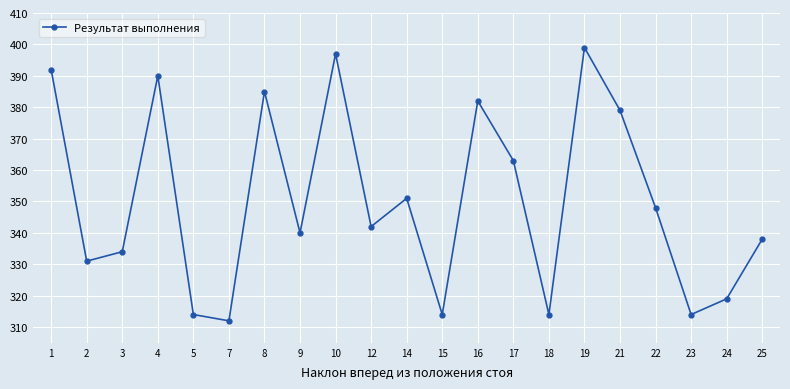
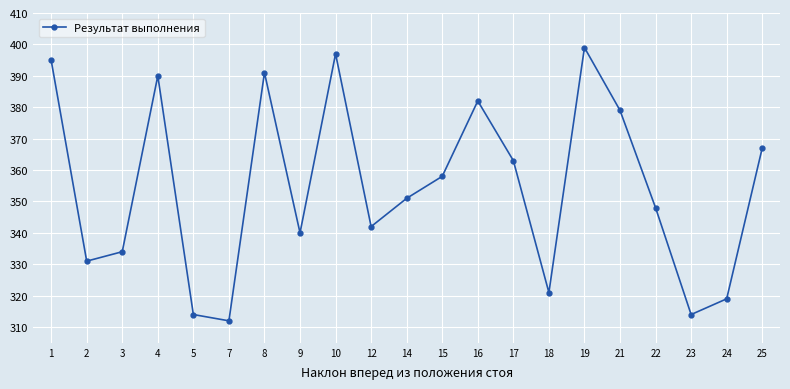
  {
-   "1": 392,
+   "1": 395,
    "2": 331,
    "3": 334,
    "4": 390,
    "5": 314,
    "7": 312,
-   "8": 385,
+   "8": 391,
    "9": 340,
    "10": 397,
    "12": 342,
    "14": 351,
-   "15": 314,
+   "15": 358,
    "16": 382,
    "17": 363,
-   "18": 314,
+   "18": 321,
    "19": 399,
    "21": 379,
    "22": 348,
    "23": 314,
    "24": 319,
-   "25": 338
+   "25": 367
  }
